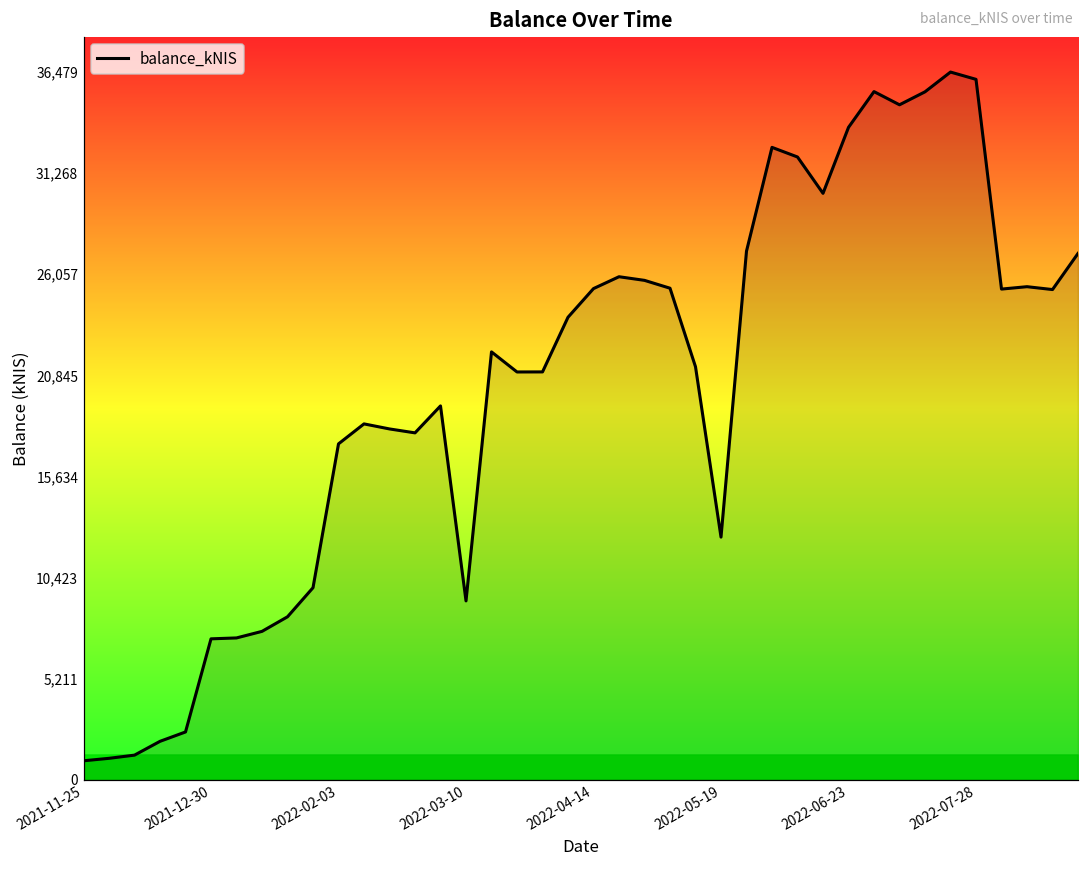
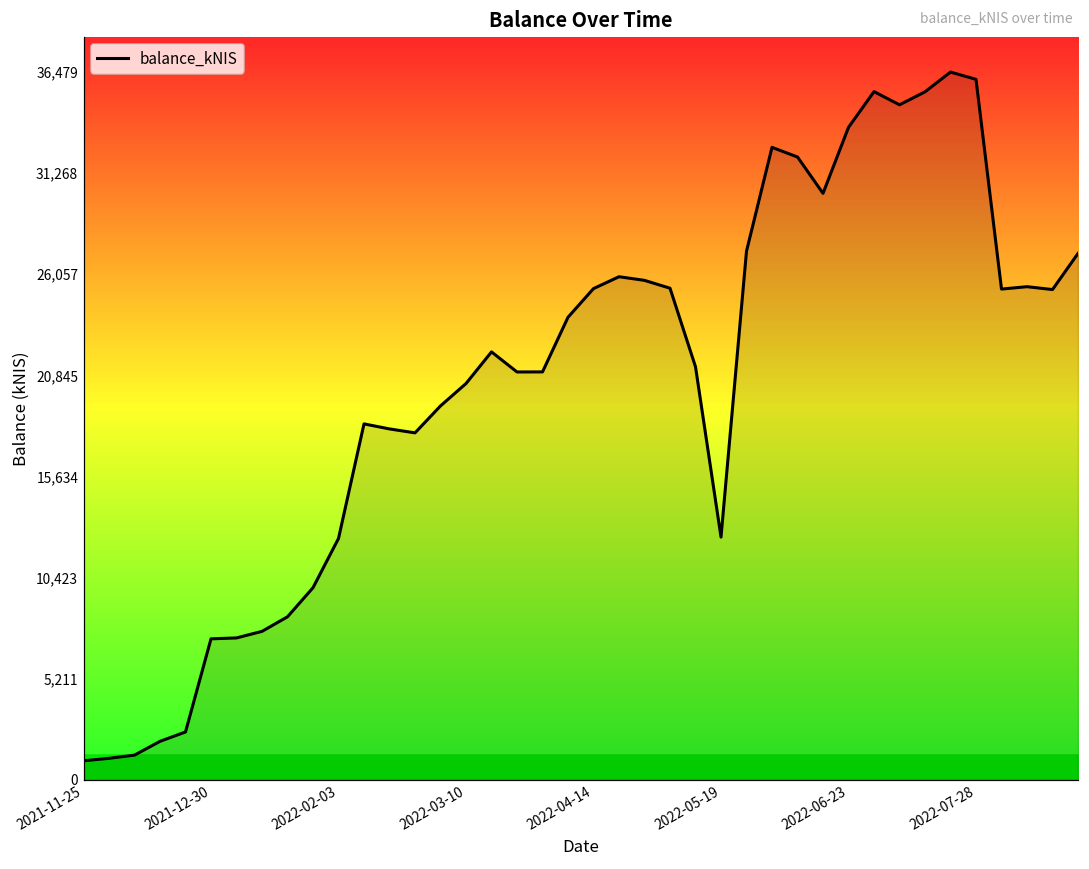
  {
    "balance_kNIS": {
      "2021-11-25": "1,000",
      "2021-12-30": "7,300",
-     "2022-02-03": "17,300",
-     "2022-03-10": "9,200",
+     "2022-02-03": "12,400",
+     "2022-03-10": "20,400",
      "2022-04-14": "25,300",
      "2022-05-19": "12,500",
      "2022-06-23": "33,600",
      "2022-07-28": "36,100"
    }
  }
